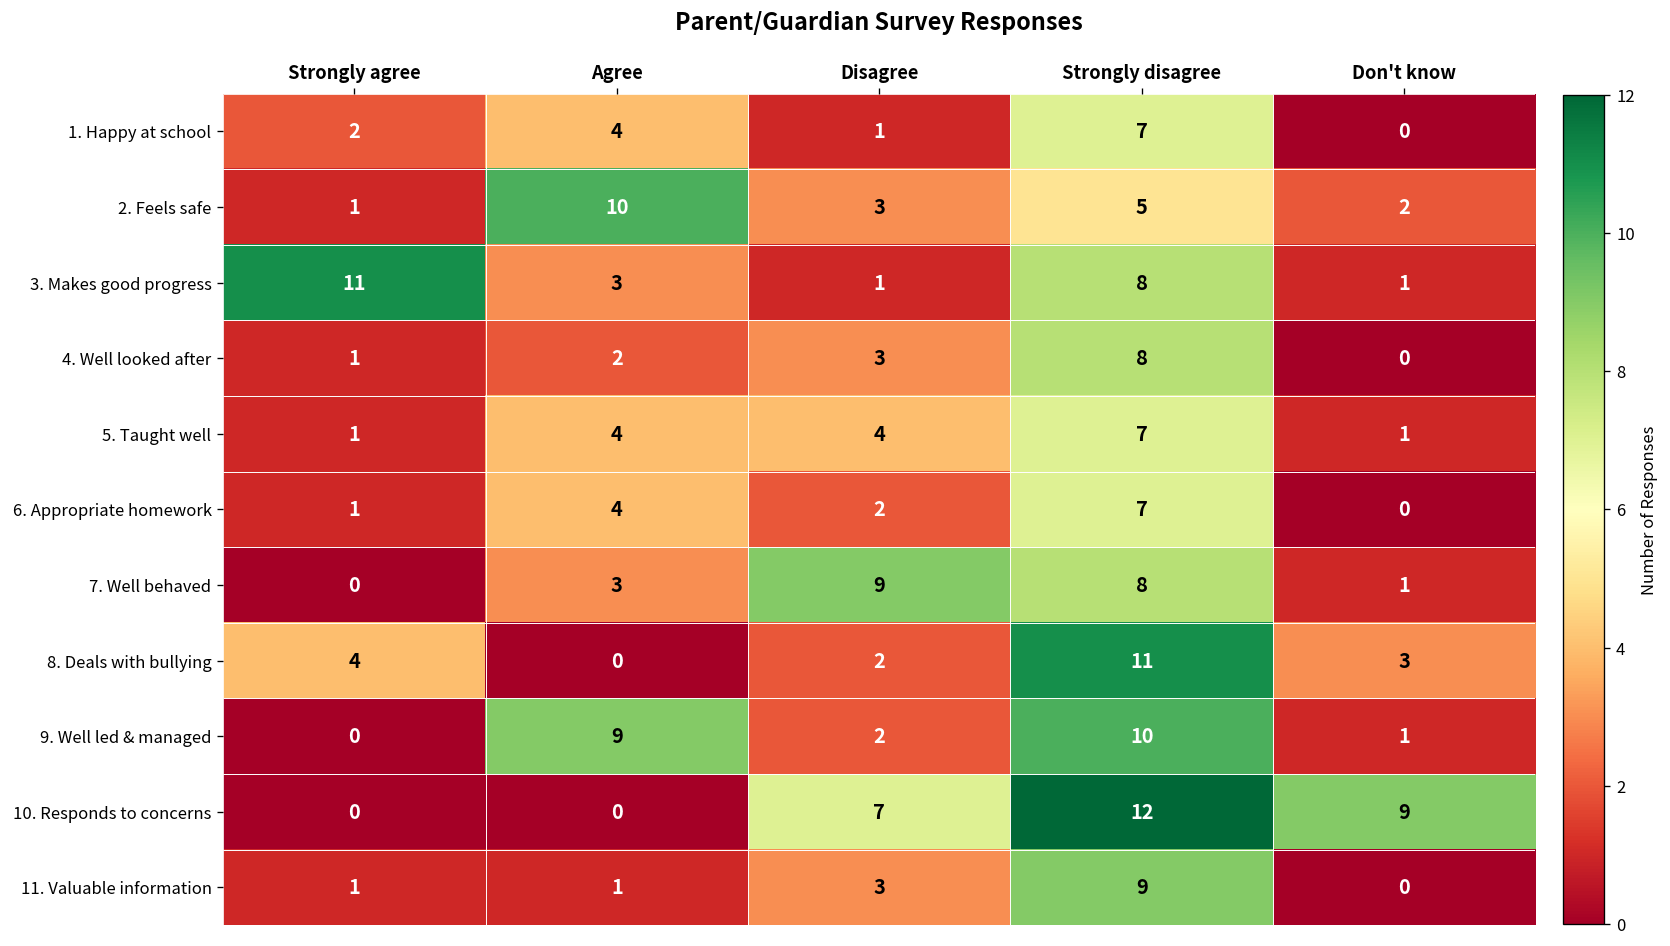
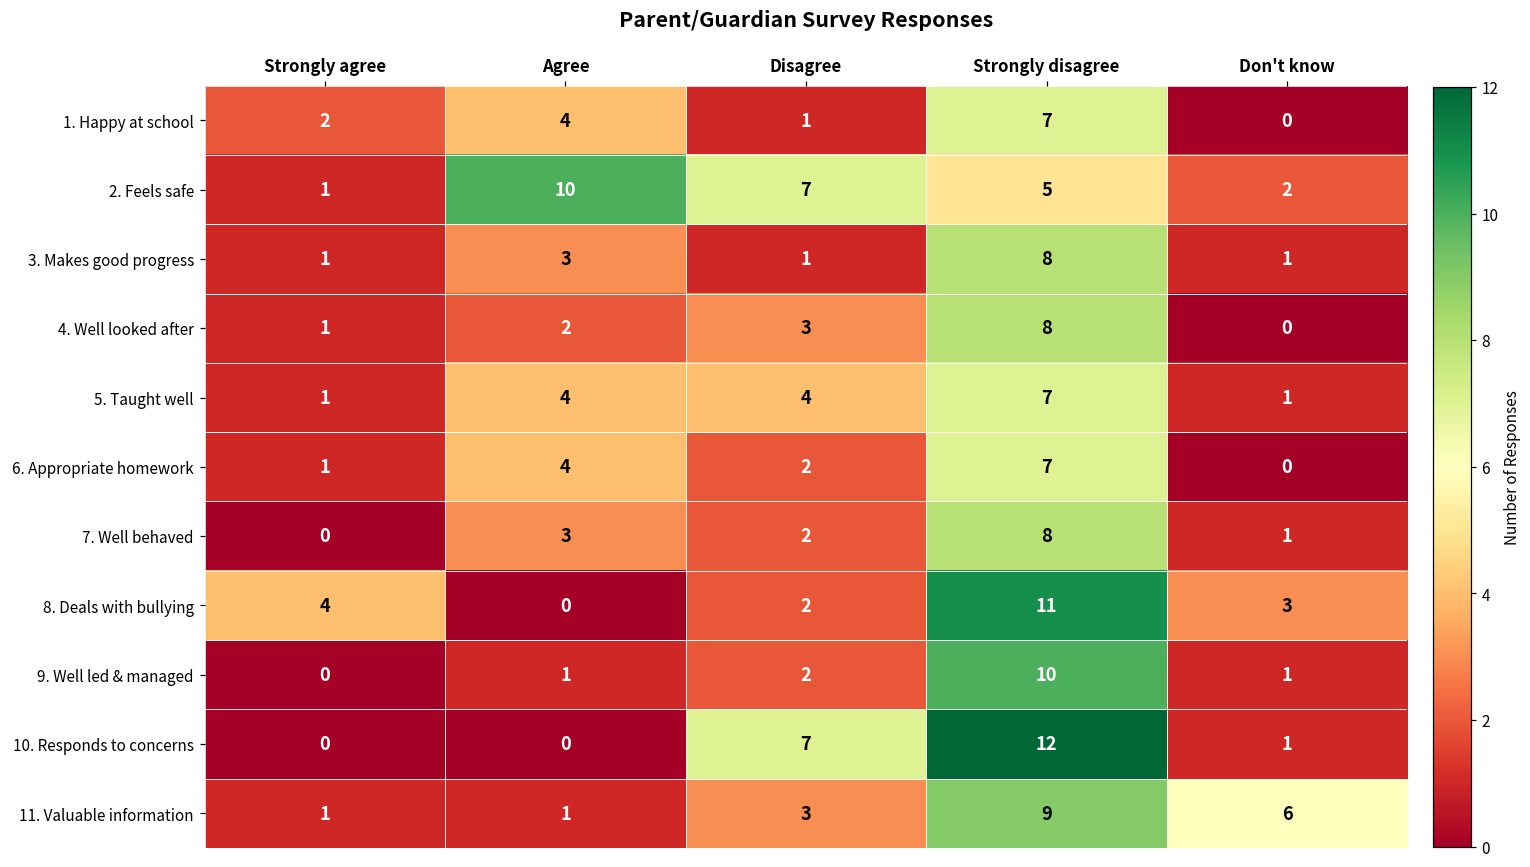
  {
    "1. Happy at school": {
      "Strongly agree": 2,
      "Agree": 4,
      "Disagree": 1,
      "Strongly disagree": 7,
      "Don't know": 0
    },
    "2. Feels safe": {
      "Strongly agree": 1,
      "Agree": 10,
-     "Disagree": 3,
+     "Disagree": 7,
      "Strongly disagree": 5,
      "Don't know": 2
    },
    "3. Makes good progress": {
-     "Strongly agree": 11,
+     "Strongly agree": 1,
      "Agree": 3,
      "Disagree": 1,
      "Strongly disagree": 8,
      "Don't know": 1
    },
    "4. Well looked after": {
      "Strongly agree": 1,
      "Agree": 2,
      "Disagree": 3,
      "Strongly disagree": 8,
      "Don't know": 0
    },
    "5. Taught well": {
      "Strongly agree": 1,
      "Agree": 4,
      "Disagree": 4,
      "Strongly disagree": 7,
      "Don't know": 1
    },
    "6. Appropriate homework": {
      "Strongly agree": 1,
      "Agree": 4,
      "Disagree": 2,
      "Strongly disagree": 7,
      "Don't know": 0
    },
    "7. Well behaved": {
      "Strongly agree": 0,
      "Agree": 3,
-     "Disagree": 9,
+     "Disagree": 2,
      "Strongly disagree": 8,
      "Don't know": 1
    },
    "8. Deals with bullying": {
      "Strongly agree": 4,
      "Agree": 0,
      "Disagree": 2,
      "Strongly disagree": 11,
      "Don't know": 3
    },
    "9. Well led & managed": {
      "Strongly agree": 0,
-     "Agree": 9,
+     "Agree": 1,
      "Disagree": 2,
      "Strongly disagree": 10,
      "Don't know": 1
    },
    "10. Responds to concerns": {
      "Strongly agree": 0,
      "Agree": 0,
      "Disagree": 7,
      "Strongly disagree": 12,
-     "Don't know": 9
+     "Don't know": 1
    },
    "11. Valuable information": {
      "Strongly agree": 1,
      "Agree": 1,
      "Disagree": 3,
      "Strongly disagree": 9,
-     "Don't know": 0
+     "Don't know": 6
    }
  }
